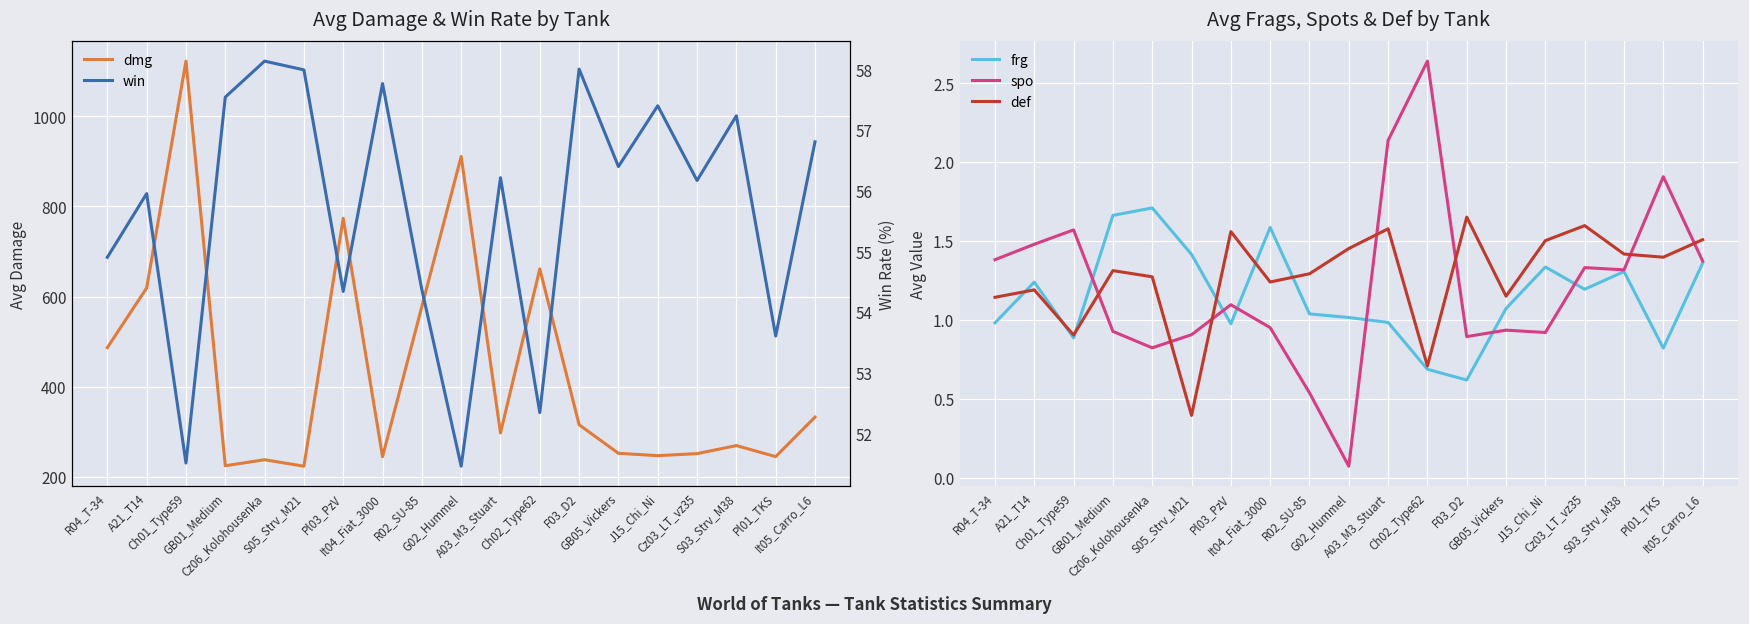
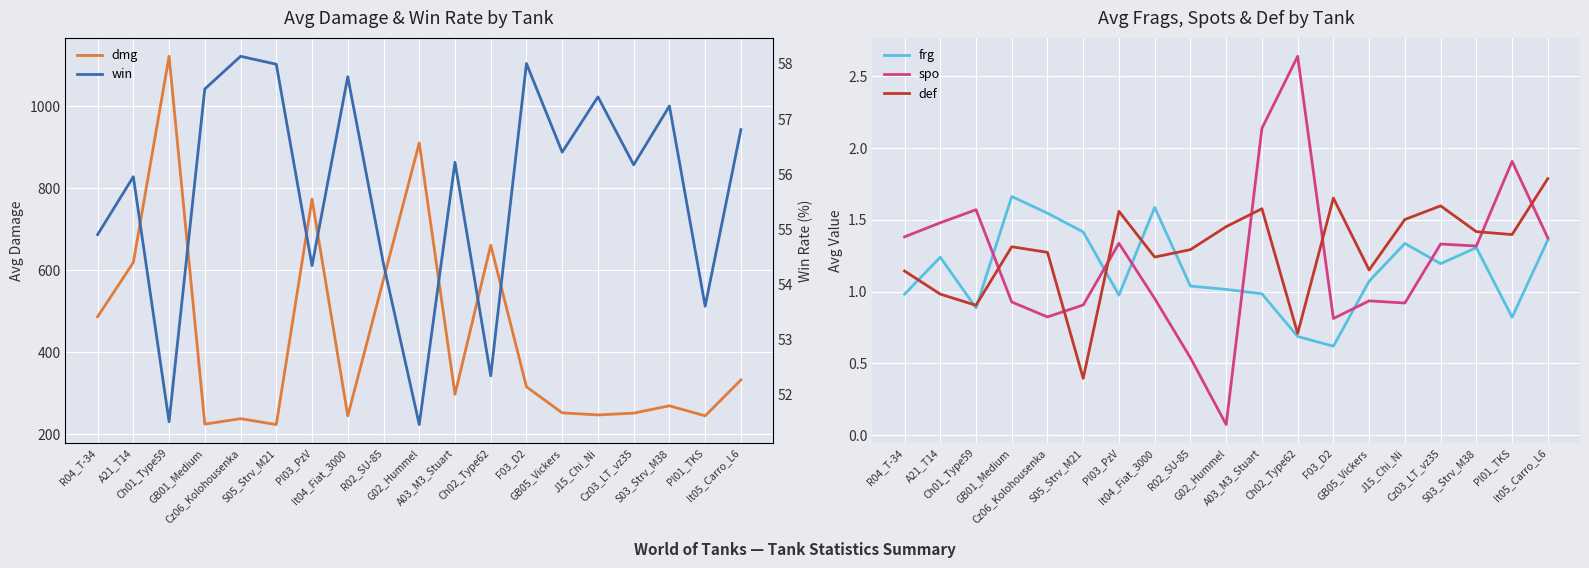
  {
    "Avg Frags, Spots & Def by Tank": {
      "frg": {
        "R04_T-34": 0.98,
        "A21_T14": 1.24,
        "Ch01_Type59": 0.89,
        "GB01_Medium": 1.66,
-       "Cz06_Kolohousenka": 1.71,
+       "Cz06_Kolohousenka": 1.55,
        "S05_Strv_M21": 1.42,
        "Pl03_PzV": 0.98,
        "It04_Fiat_3000": 1.59,
        "R02_SU-85": 1.04,
        "G02_Hummel": 1.02,
        "A03_M3_Stuart": 0.99,
        "Ch02_Type62": 0.69,
        "F03_D2": 0.62,
        "GB05_Vickers": 1.07,
        "J15_Chi_Ni": 1.34,
        "Cz03_LT_vz35": 1.20,
        "Pl01_TKS": 0.82
      },
      "spo": {
        "R04_T-34": 1.38,
        "A21_T14": 1.48,
        "Ch01_Type59": 1.57,
        "GB01_Medium": 0.93,
        "Cz06_Kolohousenka": 0.82,
        "S05_Strv_M21": 0.91,
-       "Pl03_PzV": 1.10,
+       "Pl03_PzV": 1.34,
        "It04_Fiat_3000": 0.95,
        "R02_SU-85": 0.54,
        "G02_Hummel": 0.07,
        "A03_M3_Stuart": 2.14,
        "Ch02_Type62": 2.64,
-       "F03_D2": 0.90,
+       "F03_D2": 0.81,
        "GB05_Vickers": 0.94,
        "J15_Chi_Ni": 0.92,
        "Cz03_LT_vz35": 1.33,
        "Pl01_TKS": 1.91
      },
      "def": {
        "R04_T-34": 1.14,
-       "A21_T14": 1.19,
+       "A21_T14": 0.98,
        "Ch01_Type59": 0.91,
        "GB01_Medium": 1.31,
        "Cz06_Kolohousenka": 1.27,
        "S05_Strv_M21": 0.40,
        "Pl03_PzV": 1.56,
        "It04_Fiat_3000": 1.24,
        "R02_SU-85": 1.29,
        "G02_Hummel": 1.45,
        "A03_M3_Stuart": 1.58,
        "Ch02_Type62": 0.71,
        "F03_D2": 1.65,
        "GB05_Vickers": 1.15,
        "J15_Chi_Ni": 1.50,
        "Cz03_LT_vz35": 1.60,
        "S03_Strv_M38": 1.42,
        "Pl01_TKS": 1.40,
-       "It05_Carro_L6": 1.51
+       "It05_Carro_L6": 1.79
      }
    }
  }
